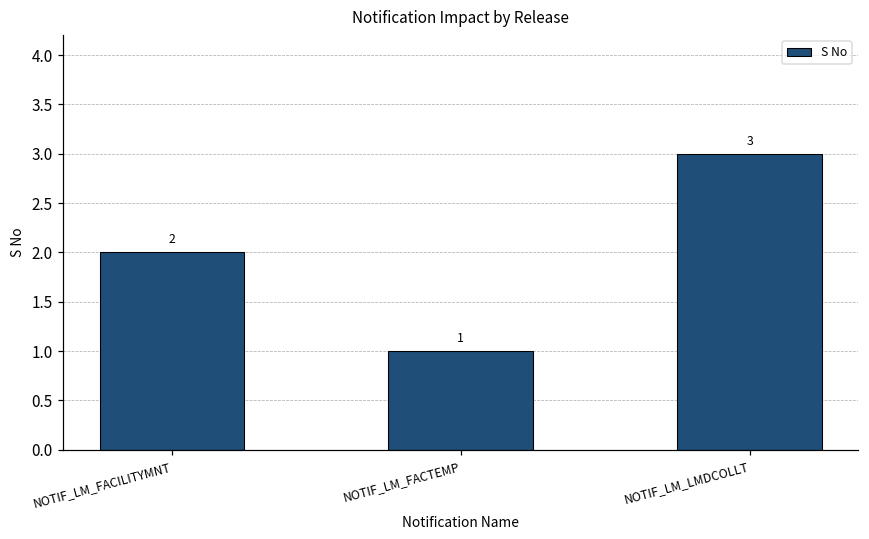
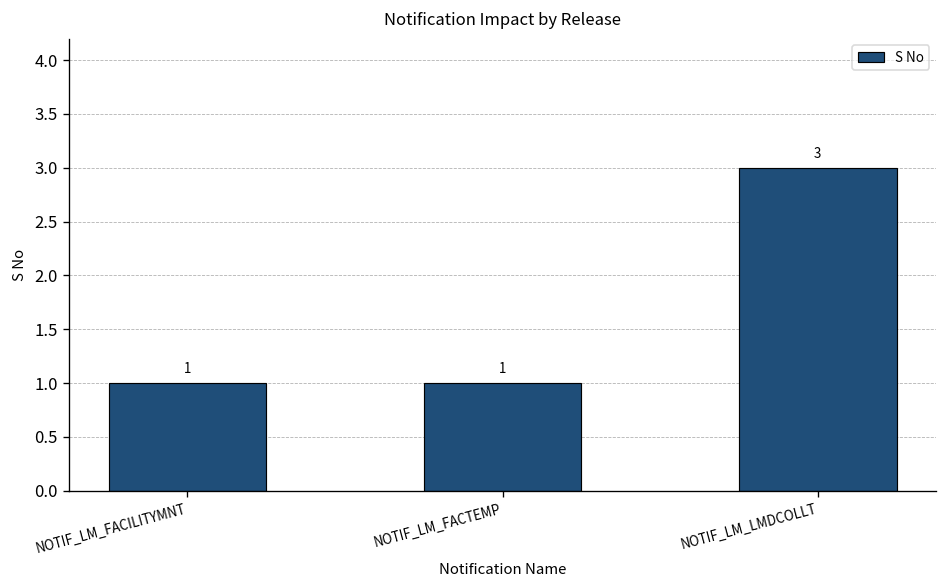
  {
-   "NOTIF_LM_FACILITYMNT": 2,
+   "NOTIF_LM_FACILITYMNT": 1,
    "NOTIF_LM_FACTEMP": 1,
    "NOTIF_LM_LMDCOLLT": 3
  }
